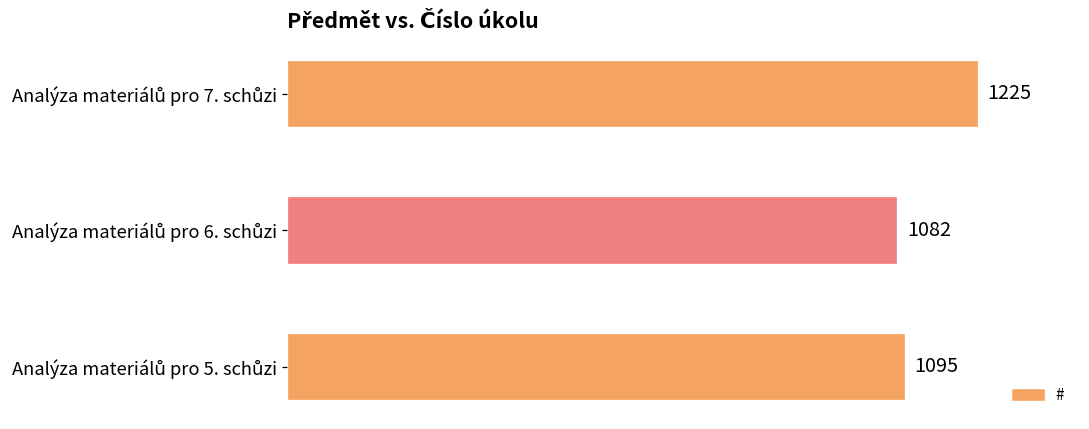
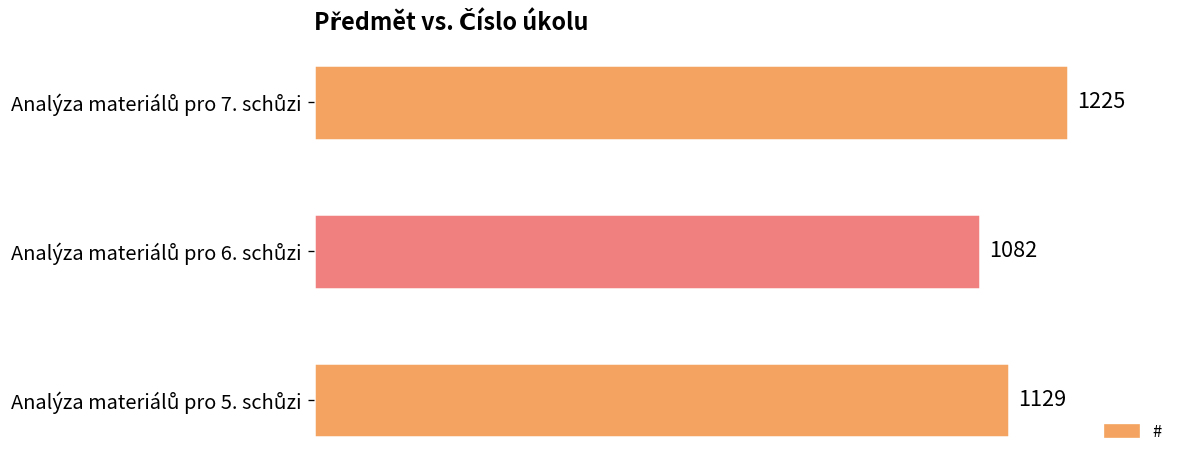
  {
    "Analýza materiálů pro 7. schůzi": 1225,
    "Analýza materiálů pro 6. schůzi": 1082,
-   "Analýza materiálů pro 5. schůzi": 1095
+   "Analýza materiálů pro 5. schůzi": 1129
  }
